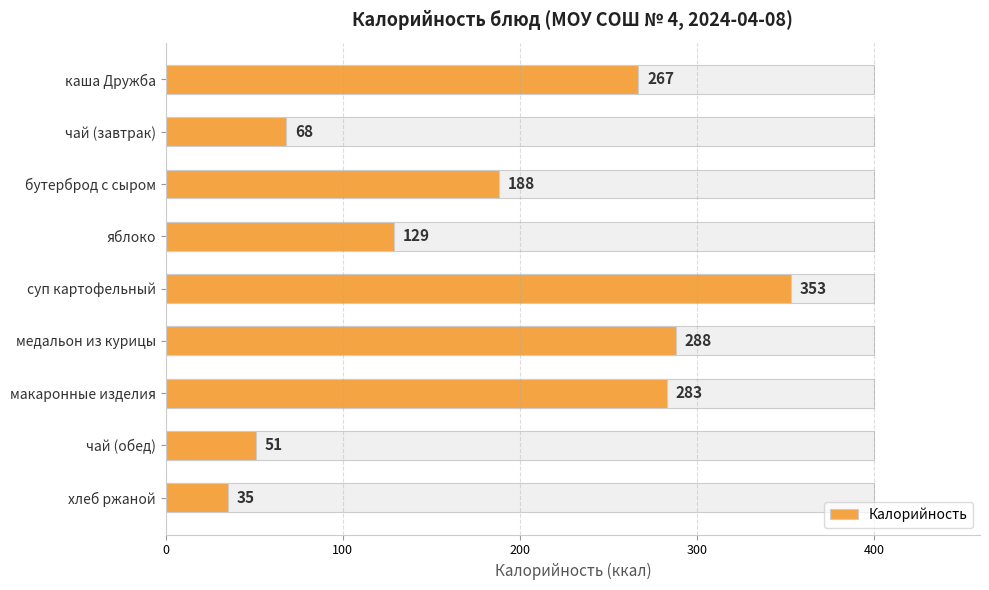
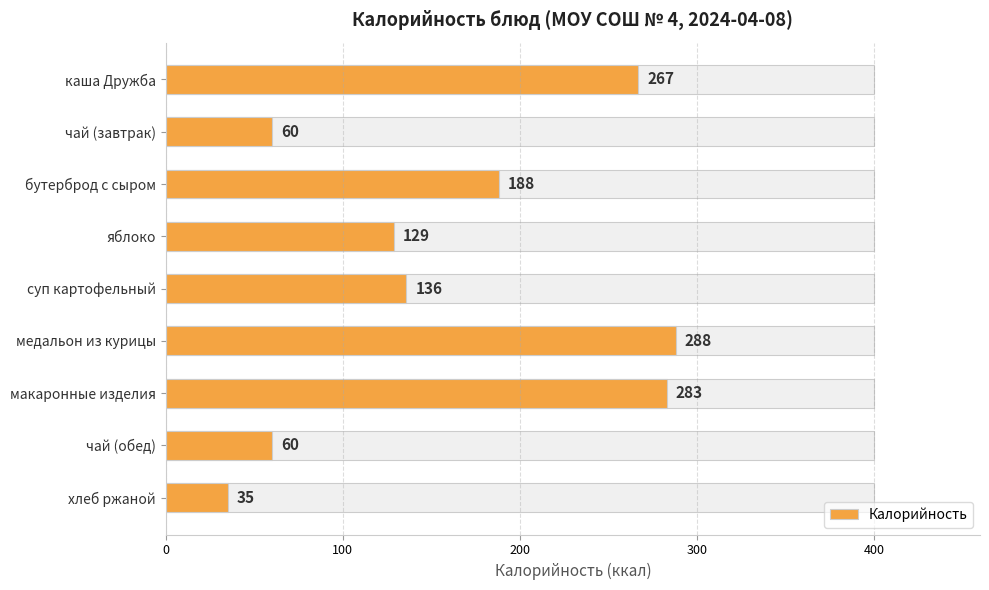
  {
    "Калорийность": {
-     "чай (завтрак)": 68,
-     "суп картофельный": 353,
-     "чай (обед)": 51
+     "чай (завтрак)": 60,
+     "суп картофельный": 136,
+     "чай (обед)": 60
    }
  }
